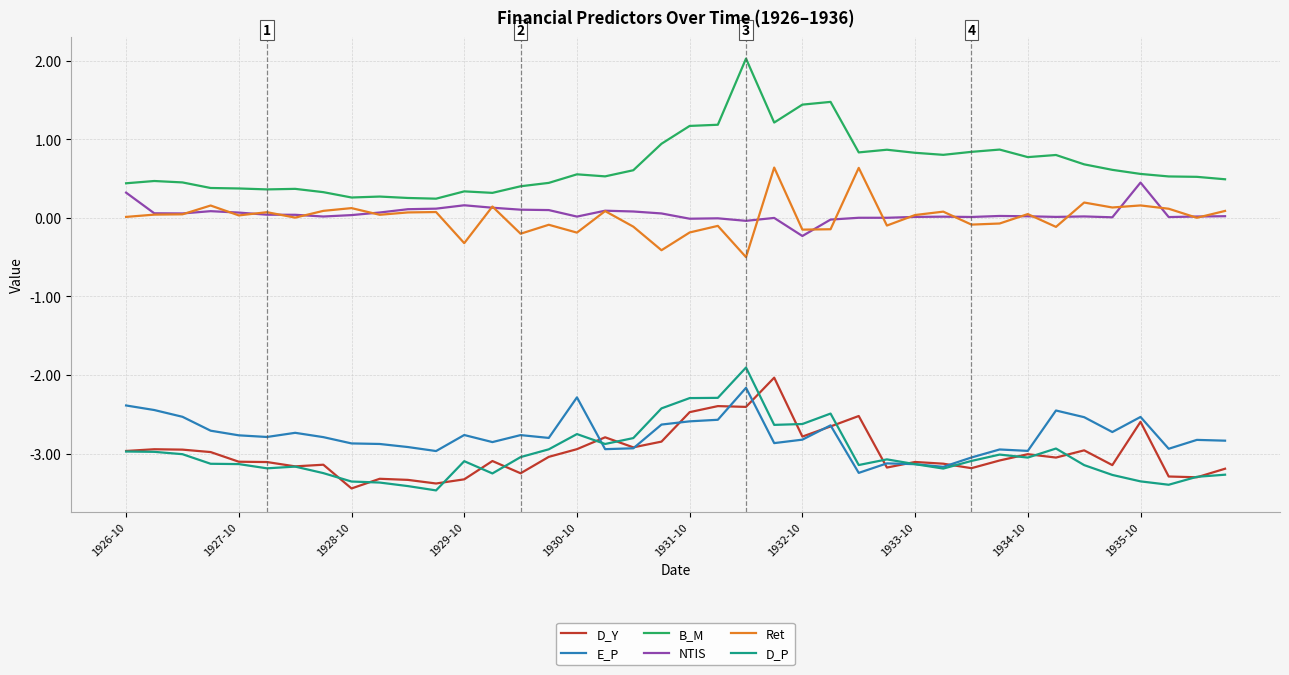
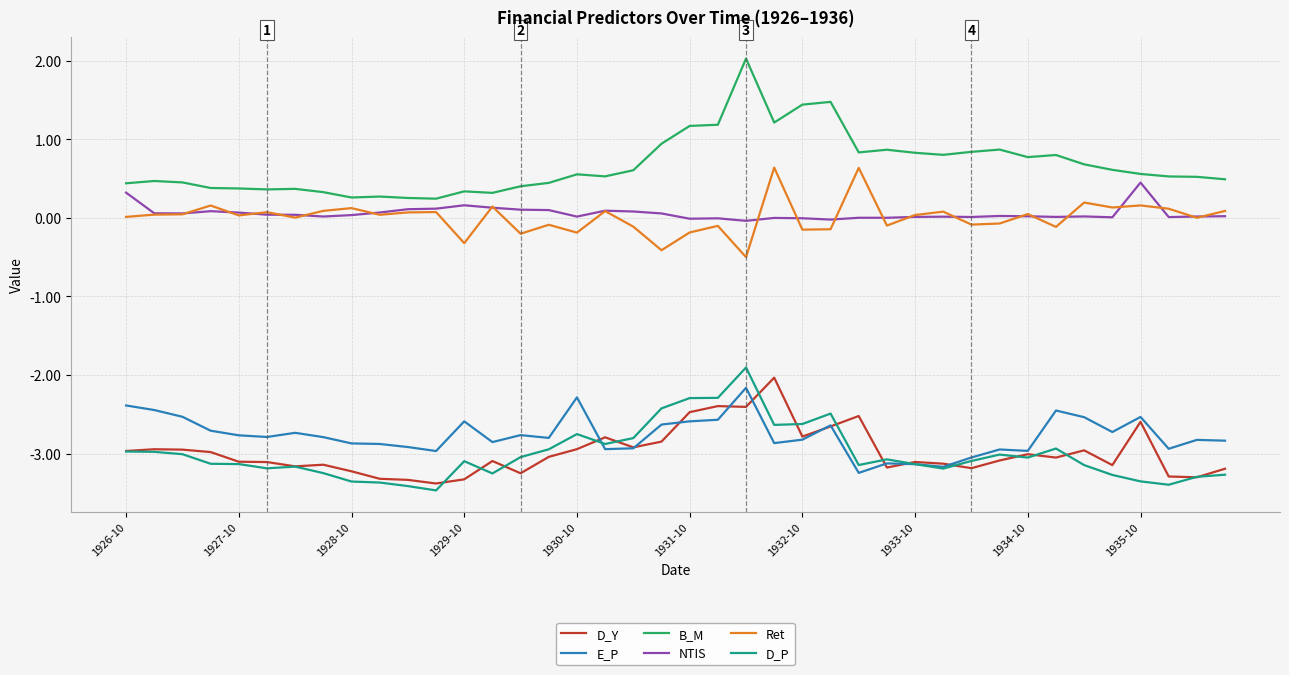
  {
    "D_Y": {
-     "1928-10": -3.4,
+     "1928-10": -3.2,
      "1929-10": -3.3,
      "1930-10": -2.9,
      "1931-10": -2.5,
      "1932-10": -2.8,
      "1934-10": -3.0,
      "1935-10": -2.6
    },
    "E_P": {
      "1926-10": -2.4,
      "1927-10": -2.8,
      "1928-10": -2.9,
-     "1929-10": -2.8,
+     "1929-10": -2.6,
      "1930-10": -2.3,
      "1931-10": -2.6,
      "1932-10": -2.8,
      "1934-10": -3.0,
      "1935-10": -2.5
    },
    "NTIS": {
      "1926-10": 0.3,
      "1927-10": 0.1,
      "1928-10": 0.0,
      "1929-10": 0.2,
      "1930-10": 0.0,
      "1931-10": 0.0,
-     "1932-10": -0.2,
+     "1932-10": 0.0,
      "1935-10": 0.5
    },
    "Ret": {
      "1926-10": 0.0,
      "1927-10": 0.0,
      "1928-10": 0.1,
      "1929-10": -0.3,
      "1930-10": -0.2,
      "1931-10": -0.2,
      "1932-10": -0.1,
      "1935-10": 0.2
    }
  }
